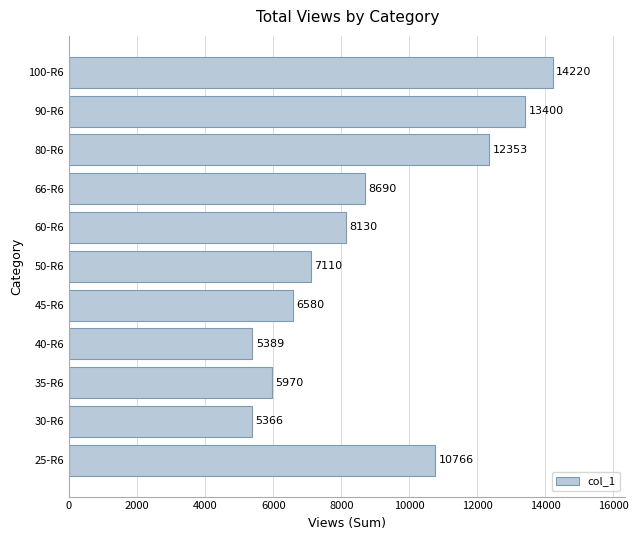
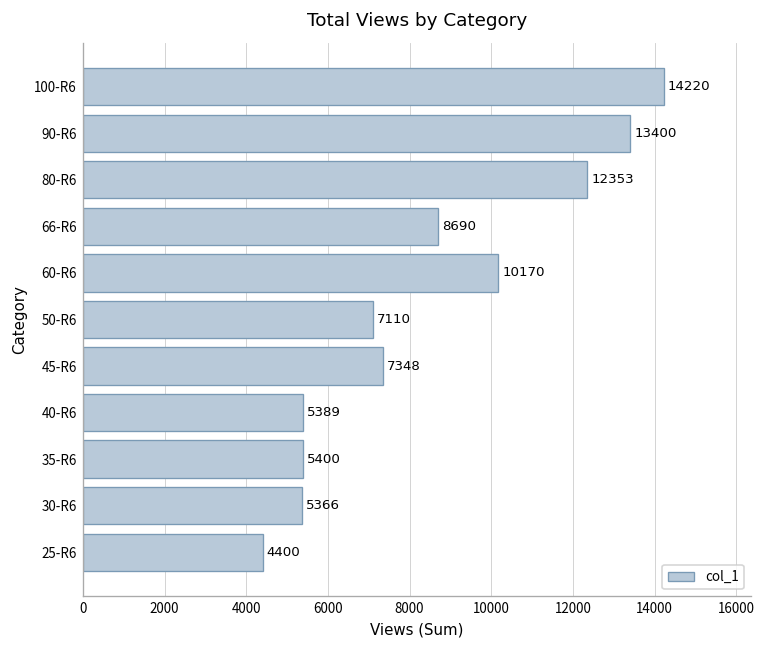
  {
    "100-R6": 14220,
    "90-R6": 13400,
    "80-R6": 12353,
    "66-R6": 8690,
-   "60-R6": 8130,
+   "60-R6": 10170,
    "50-R6": 7110,
-   "45-R6": 6580,
+   "45-R6": 7348,
    "40-R6": 5389,
-   "35-R6": 5970,
+   "35-R6": 5400,
    "30-R6": 5366,
-   "25-R6": 10766
+   "25-R6": 4400
  }
